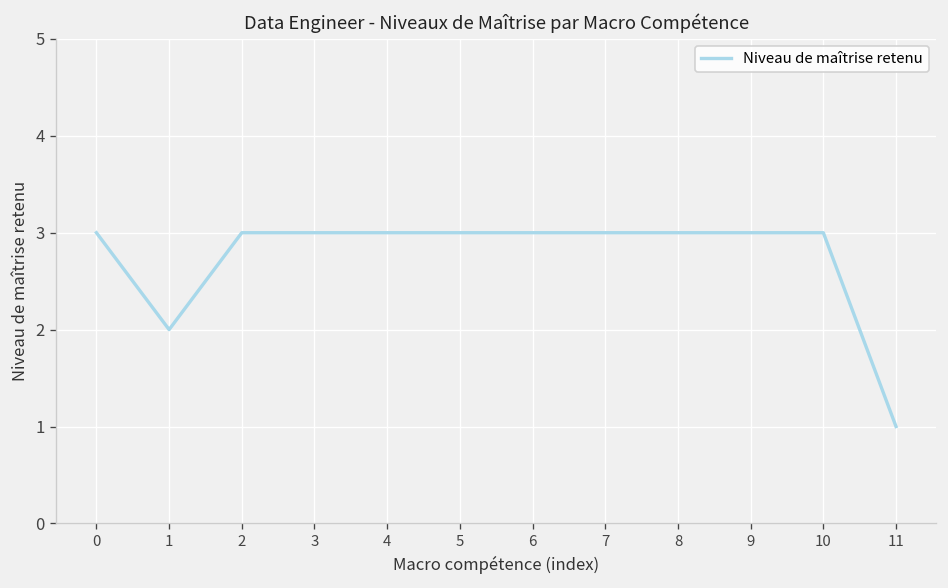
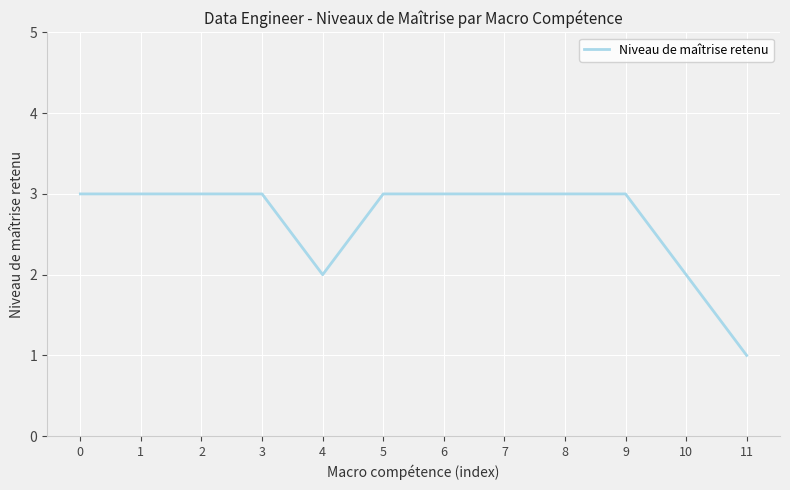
  {
    "0": 3,
-   "1": 2,
+   "1": 3,
    "2": 3,
    "3": 3,
-   "4": 3,
+   "4": 2,
    "5": 3,
    "6": 3,
    "7": 3,
    "8": 3,
    "9": 3,
-   "10": 3,
+   "10": 2,
    "11": 1
  }
